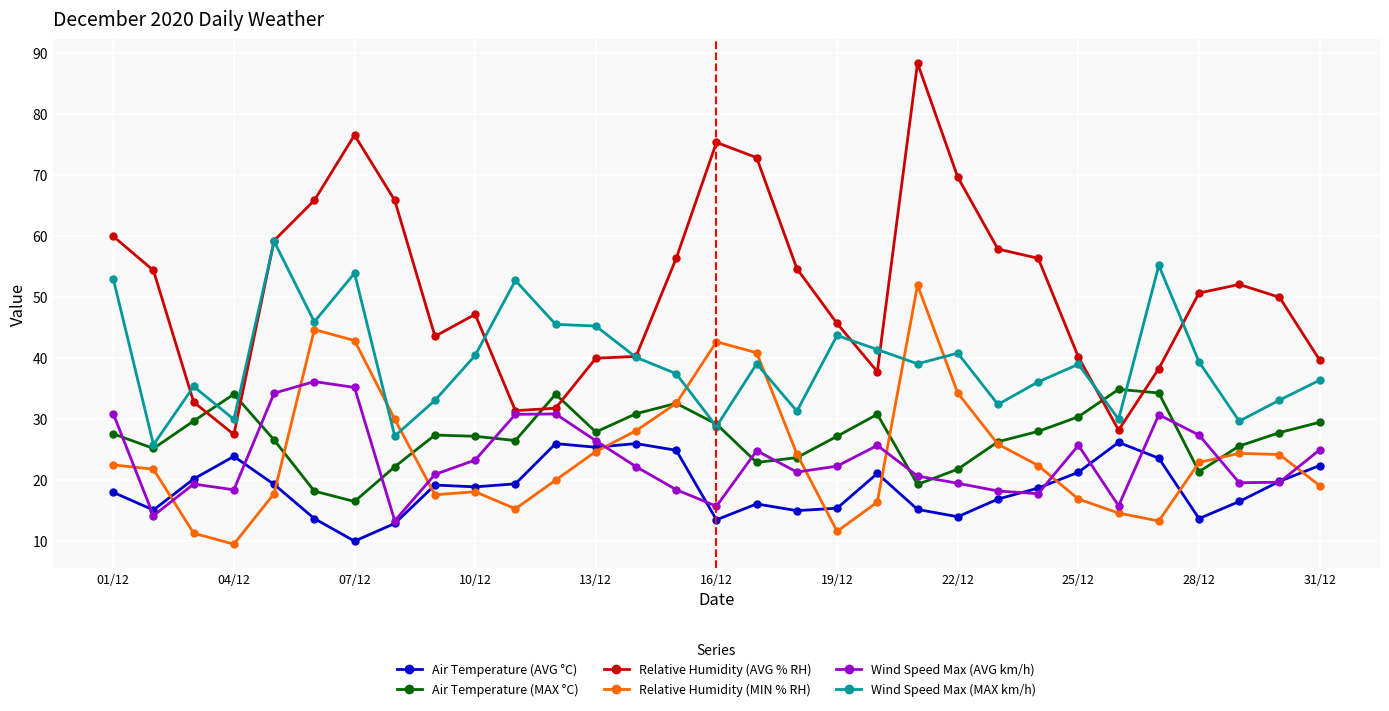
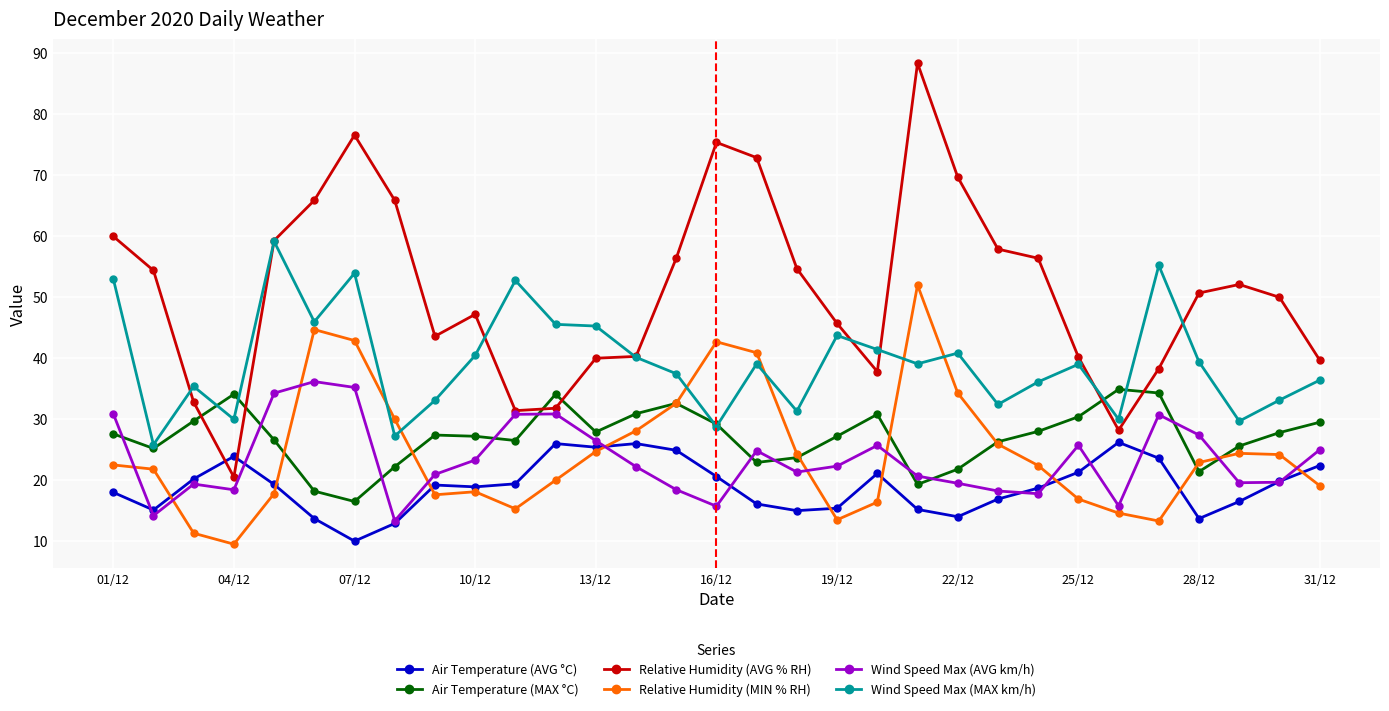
  {
    "Air Temperature (AVG °C)": {
      "01/12": 18,
      "04/12": 24,
      "07/12": 10,
      "10/12": 19,
      "13/12": 25,
-     "16/12": 13,
+     "16/12": 21,
      "19/12": 15,
      "22/12": 14,
      "25/12": 21,
      "28/12": 14,
      "31/12": 22
    },
    "Air Temperature (MAX °C)": {
      "01/12": 28,
      "04/12": 34,
      "07/12": 16,
      "10/12": 27,
      "13/12": 28,
      "19/12": 27,
      "22/12": 22,
      "25/12": 30,
      "28/12": 21,
      "31/12": 29
    },
    "Relative Humidity (AVG % RH)": {
      "01/12": 60,
-     "04/12": 27,
+     "04/12": 20,
      "07/12": 77,
      "10/12": 47,
      "13/12": 40,
      "16/12": 75,
      "19/12": 46,
      "22/12": 70,
      "25/12": 40,
      "28/12": 51,
      "31/12": 40
    },
    "Relative Humidity (MIN % RH)": {
      "01/12": 22,
      "04/12": 9,
      "07/12": 43,
      "10/12": 18,
      "13/12": 25,
      "16/12": 43,
-     "19/12": 12,
+     "19/12": 13,
      "22/12": 34,
      "25/12": 17,
      "28/12": 23,
      "31/12": 19
    },
    "Wind Speed Max (AVG km/h)": {
      "01/12": 31,
      "04/12": 18,
      "07/12": 35,
      "10/12": 23,
      "13/12": 26,
      "16/12": 16,
      "19/12": 22,
      "22/12": 19,
      "25/12": 26,
      "28/12": 27,
      "31/12": 25
    },
    "Wind Speed Max (MAX km/h)": {
      "01/12": 53,
      "04/12": 30,
      "07/12": 54,
      "10/12": 40,
      "13/12": 45,
      "19/12": 44,
      "22/12": 41,
      "25/12": 39,
      "28/12": 39,
      "31/12": 36
    }
  }
